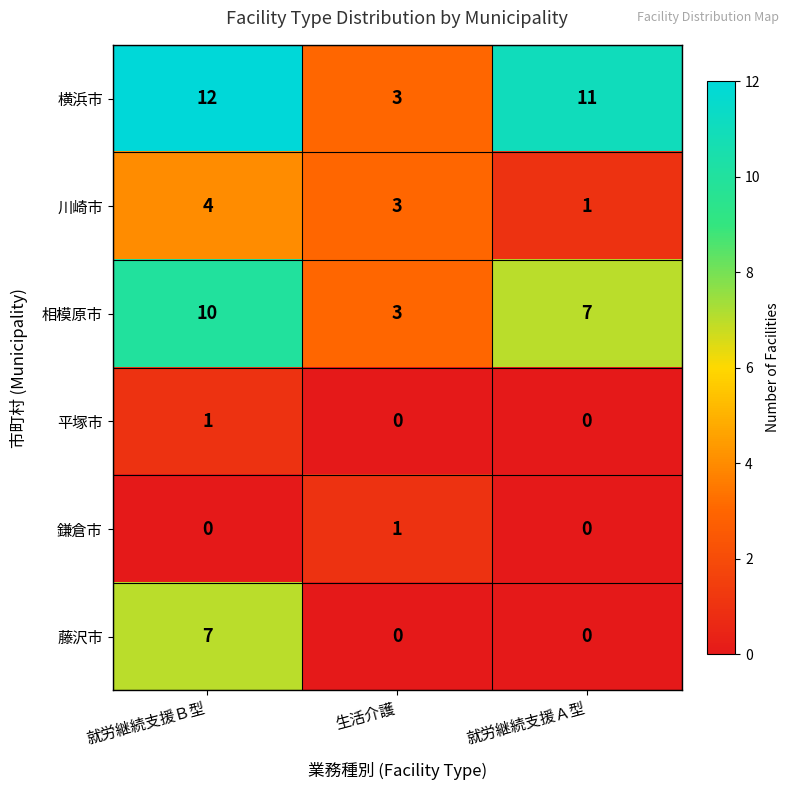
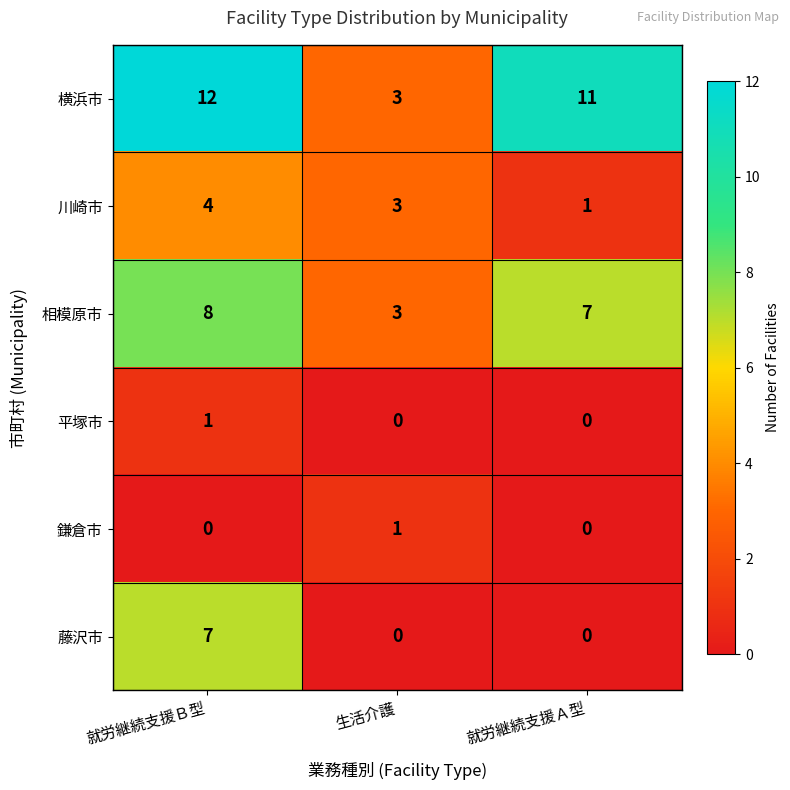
  {
    "横浜市": {
      "就労継続支援Ｂ型": 12,
      "生活介護": 3,
      "就労継続支援Ａ型": 11
    },
    "川崎市": {
      "就労継続支援Ｂ型": 4,
      "生活介護": 3,
      "就労継続支援Ａ型": 1
    },
    "相模原市": {
-     "就労継続支援Ｂ型": 10,
+     "就労継続支援Ｂ型": 8,
      "生活介護": 3,
      "就労継続支援Ａ型": 7
    },
    "平塚市": {
      "就労継続支援Ｂ型": 1,
      "生活介護": 0,
      "就労継続支援Ａ型": 0
    },
    "鎌倉市": {
      "就労継続支援Ｂ型": 0,
      "生活介護": 1,
      "就労継続支援Ａ型": 0
    },
    "藤沢市": {
      "就労継続支援Ｂ型": 7,
      "生活介護": 0,
      "就労継続支援Ａ型": 0
    }
  }
